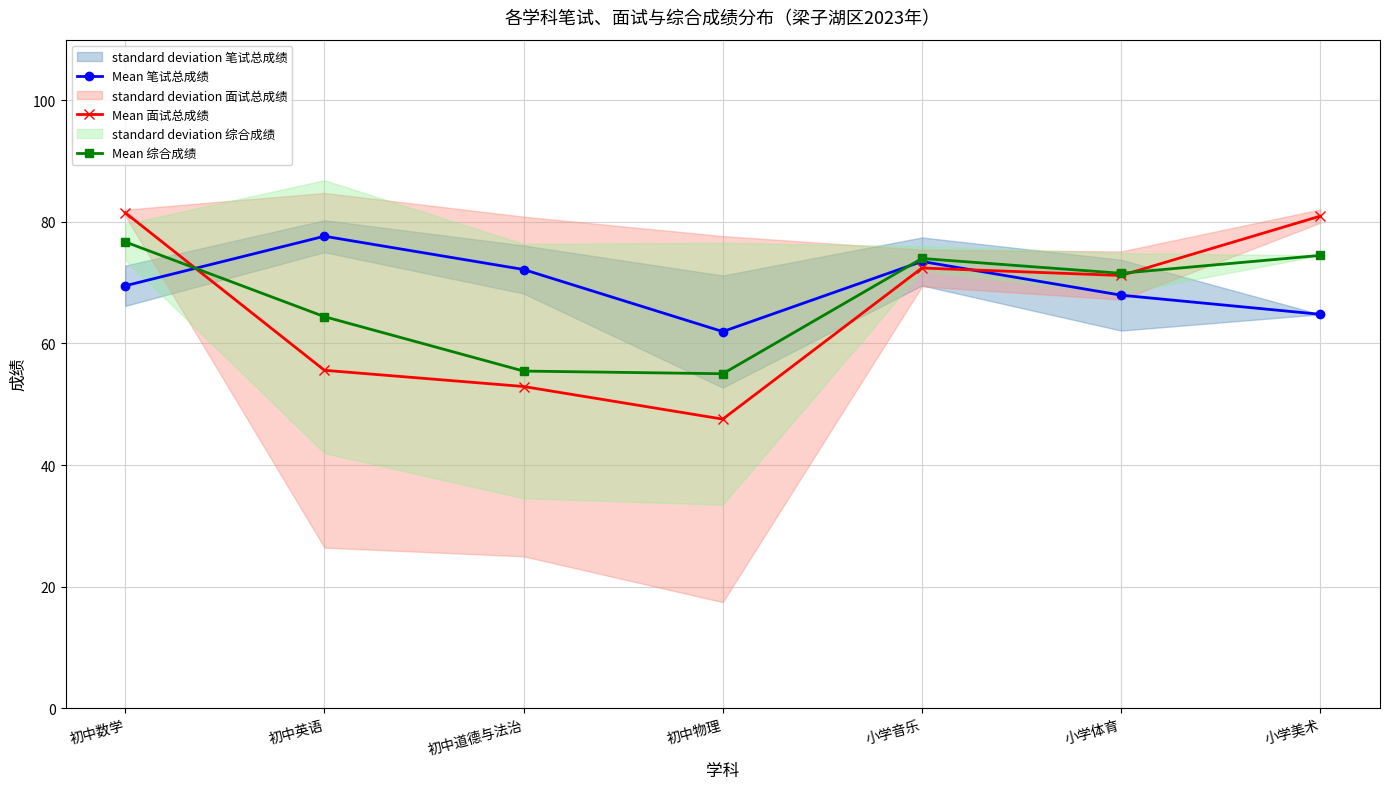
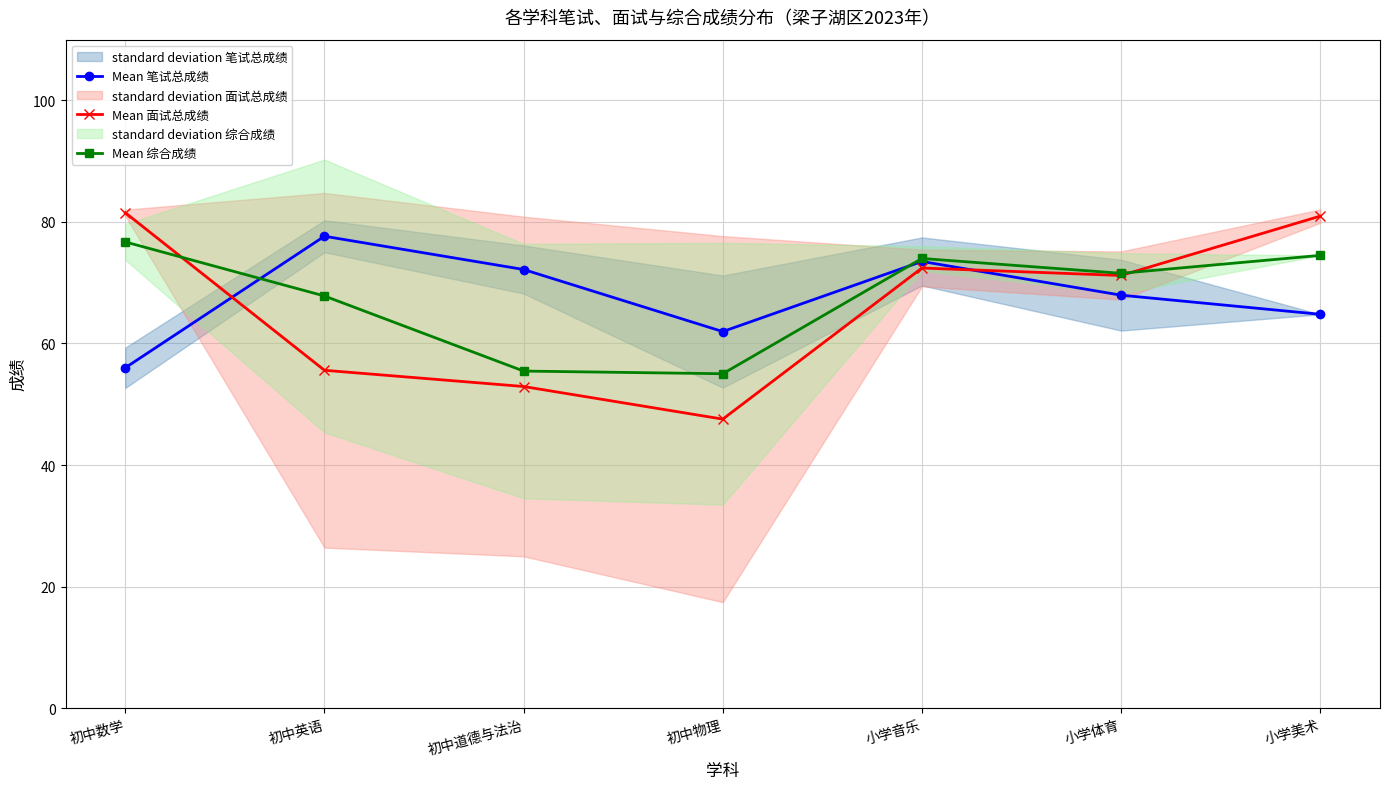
  {
    "Mean 笔试总成绩": {
-     "初中数学": 70,
+     "初中数学": 56,
      "初中英语": 78,
      "初中道德与法治": 72,
      "初中物理": 62,
      "小学音乐": 74,
      "小学体育": 68
    },
    "Mean 面试总成绩": {
      "初中数学": 82,
      "初中英语": 56,
      "初中道德与法治": 53,
      "初中物理": 48,
      "小学音乐": 72,
      "小学美术": 81
    },
    "Mean 综合成绩": {
      "初中数学": 77,
-     "初中英语": 64,
+     "初中英语": 68,
      "初中道德与法治": 55,
      "初中物理": 55,
      "小学音乐": 74
    }
  }
